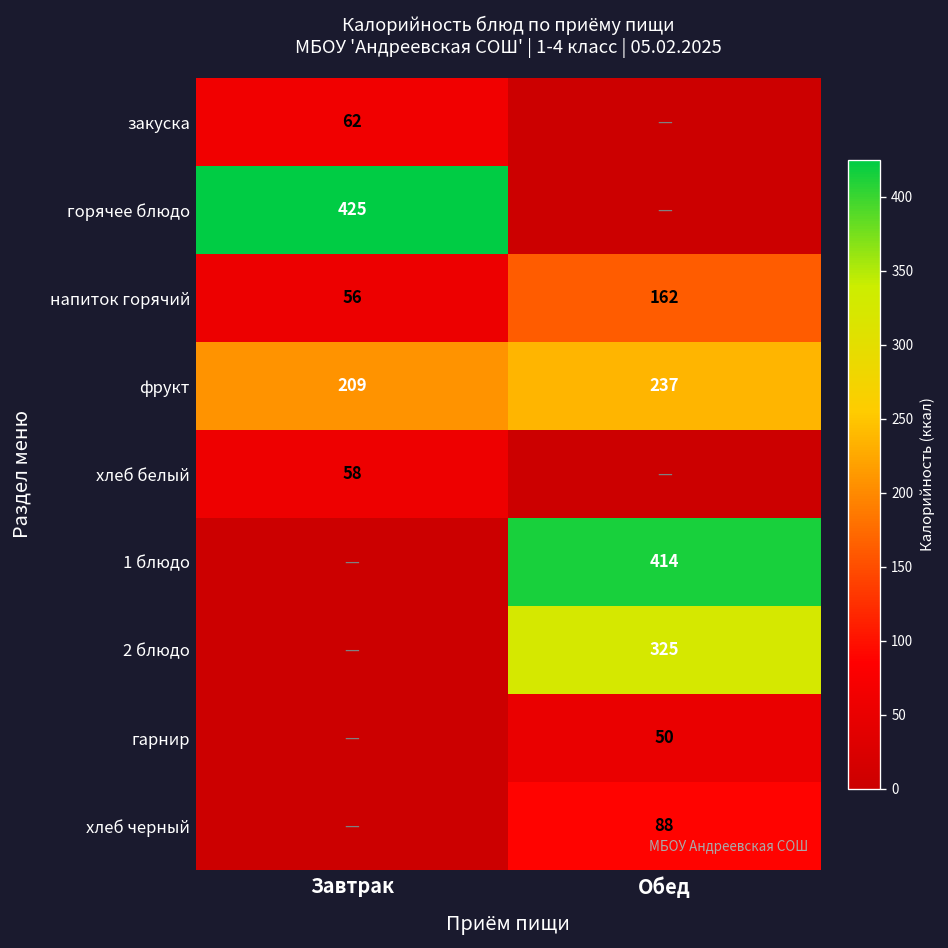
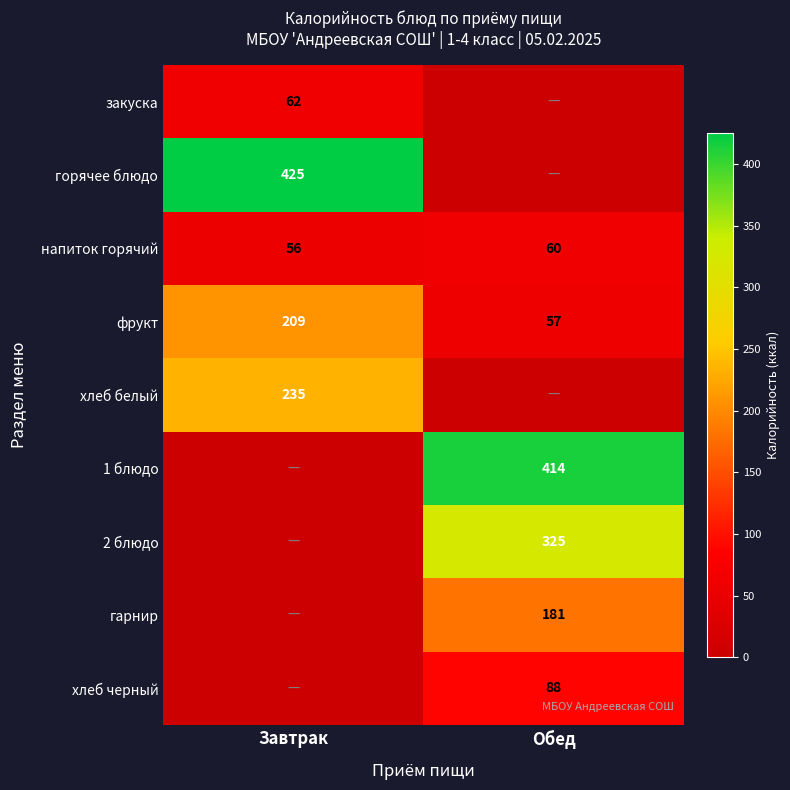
  {
    "закуска": {
      "Завтрак": 62
    },
    "горячее блюдо": {
      "Завтрак": 425
    },
    "напиток горячий": {
      "Завтрак": 56,
-     "Обед": 162
+     "Обед": 60
    },
    "фрукт": {
      "Завтрак": 209,
-     "Обед": 237
+     "Обед": 57
    },
    "хлеб белый": {
-     "Завтрак": 58
+     "Завтрак": 235
    },
    "1 блюдо": {
      "Обед": 414
    },
    "2 блюдо": {
      "Обед": 325
    },
    "гарнир": {
-     "Обед": 50
+     "Обед": 181
    }
  }
